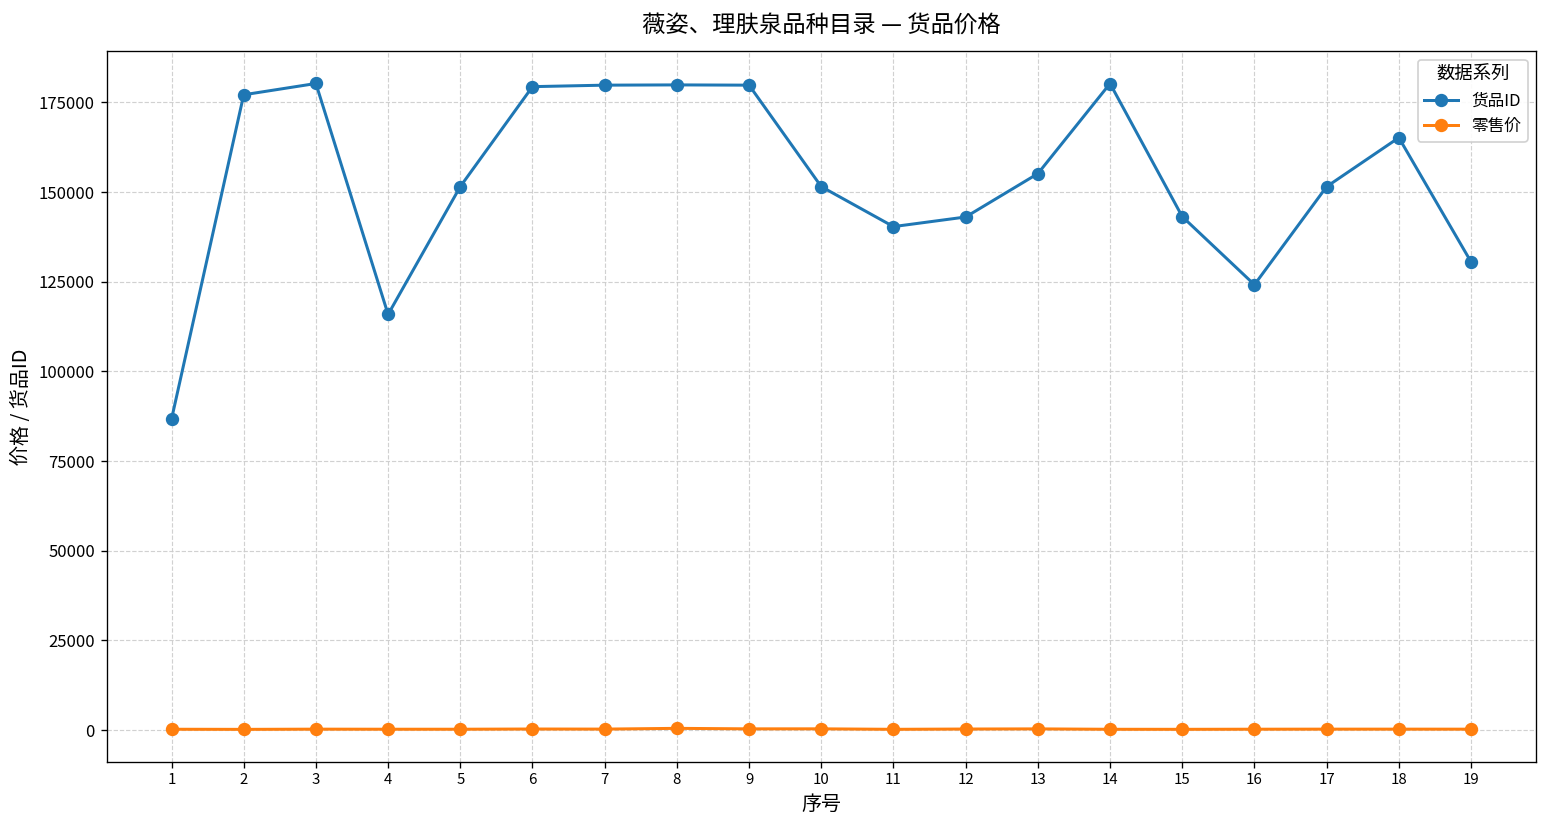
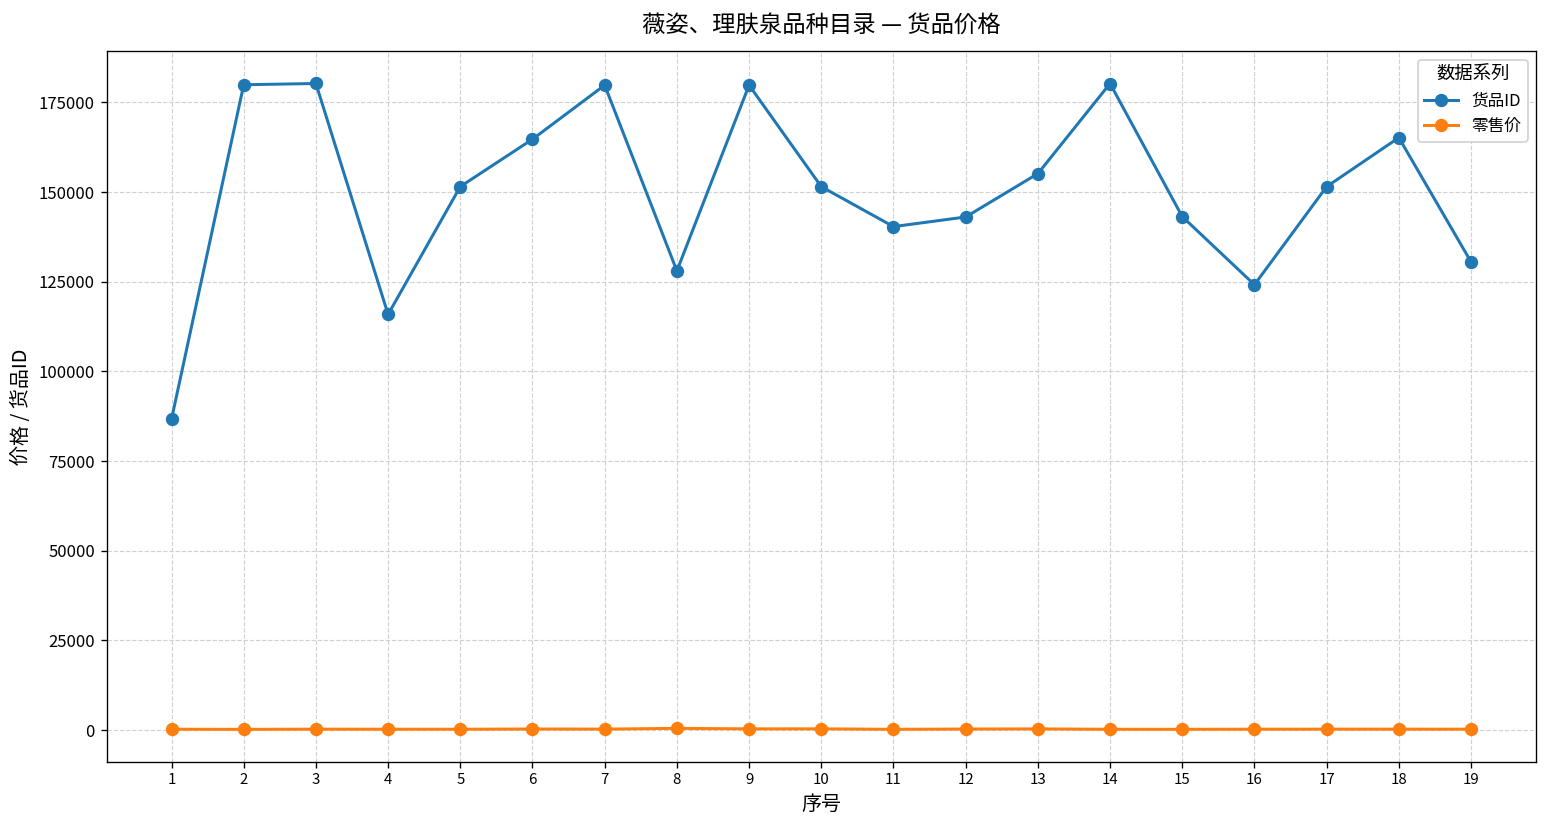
  {
    "货品ID": {
      "1": 87000,
-     "2": 177000,
+     "2": 180000,
      "3": 180000,
      "4": 116000,
      "5": 152000,
-     "6": 179000,
+     "6": 165000,
      "7": 180000,
-     "8": 180000,
+     "8": 128000,
      "9": 180000,
      "10": 152000,
      "11": 140000,
      "12": 143000,
      "13": 155000,
      "14": 180000,
      "15": 143000,
      "16": 124000,
      "17": 152000,
      "18": 165000,
      "19": 131000
    },
    "零售价": {
      "1": 0,
      "2": 0,
      "3": 0,
      "4": 0,
      "5": 0,
      "6": 0,
      "7": 0,
      "8": 0,
      "9": 0,
      "10": 0,
      "11": 0,
      "12": 0,
      "13": 0,
      "14": 0,
      "15": 0,
      "16": 0,
      "17": 0,
      "18": 0,
      "19": 0
    }
  }
